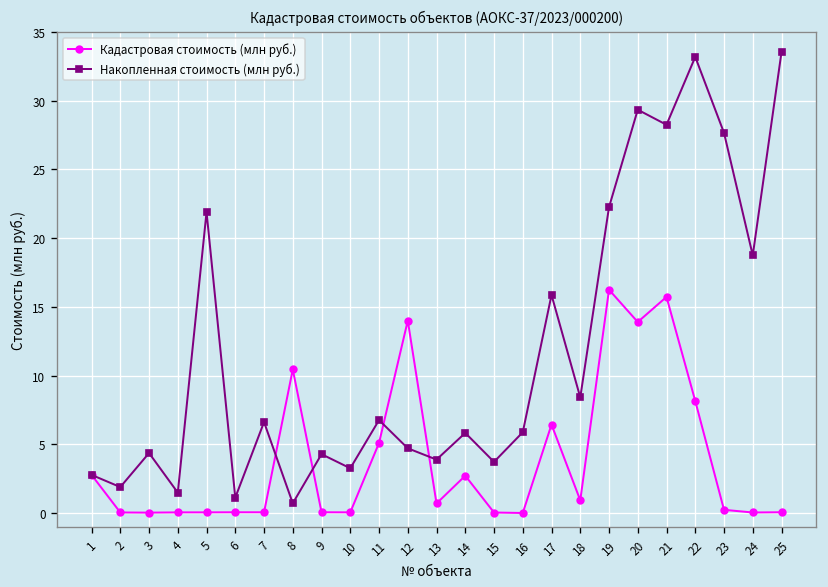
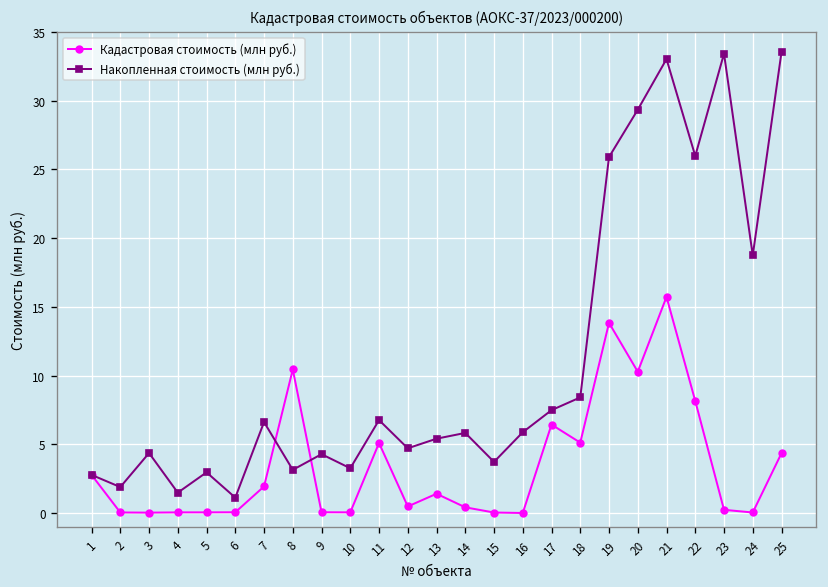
  {
    "Кадастровая стоимость (млн руб.)": {
      "2": 0.0,
      "3": 0.0,
      "4": 0.1,
      "5": 0.1,
      "6": 0.1,
-     "7": 0.1,
+     "7": 1.9,
      "8": 10.5,
      "9": 0.1,
      "10": 0.1,
      "11": 5.1,
-     "12": 14.0,
-     "13": 0.7,
-     "14": 2.7,
+     "12": 0.5,
+     "13": 1.4,
+     "14": 0.4,
      "15": 0.0,
      "16": 0.0,
      "17": 6.4,
-     "18": 0.9,
-     "19": 16.2,
-     "20": 13.9,
+     "18": 5.1,
+     "19": 13.8,
+     "20": 10.3,
      "21": 15.7,
      "22": 8.2,
      "23": 0.2,
      "24": 0.0,
-     "25": 0.1
+     "25": 4.4
    },
    "Накопленная стоимость (млн руб.)": {
      "2": 1.9,
      "3": 4.4,
      "4": 1.5,
-     "5": 21.9,
+     "5": 3.0,
      "6": 1.1,
      "7": 6.6,
-     "8": 0.7,
+     "8": 3.1,
      "9": 4.3,
      "10": 3.3,
      "11": 6.8,
      "12": 4.7,
-     "13": 3.9,
+     "13": 5.4,
      "14": 5.8,
      "15": 3.7,
      "16": 5.9,
-     "17": 15.9,
+     "17": 7.5,
      "18": 8.4,
-     "19": 22.3,
+     "19": 25.9,
      "20": 29.3,
-     "21": 28.3,
-     "22": 33.2,
-     "23": 27.7,
+     "21": 33.0,
+     "22": 26.0,
+     "23": 33.4,
      "24": 18.8,
      "25": 33.5
    }
  }
